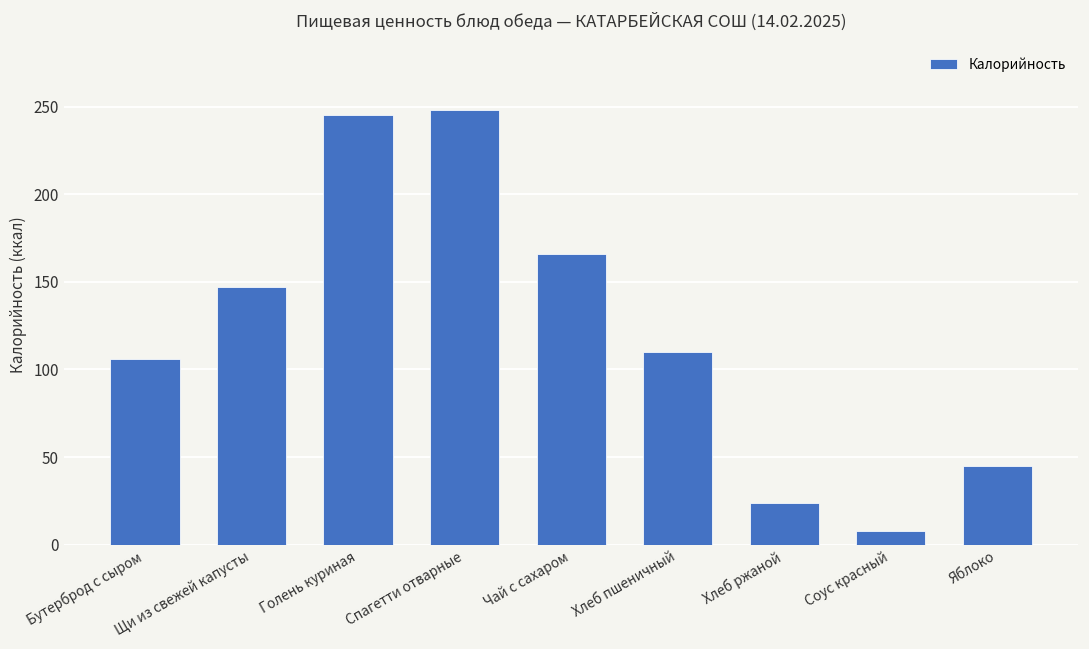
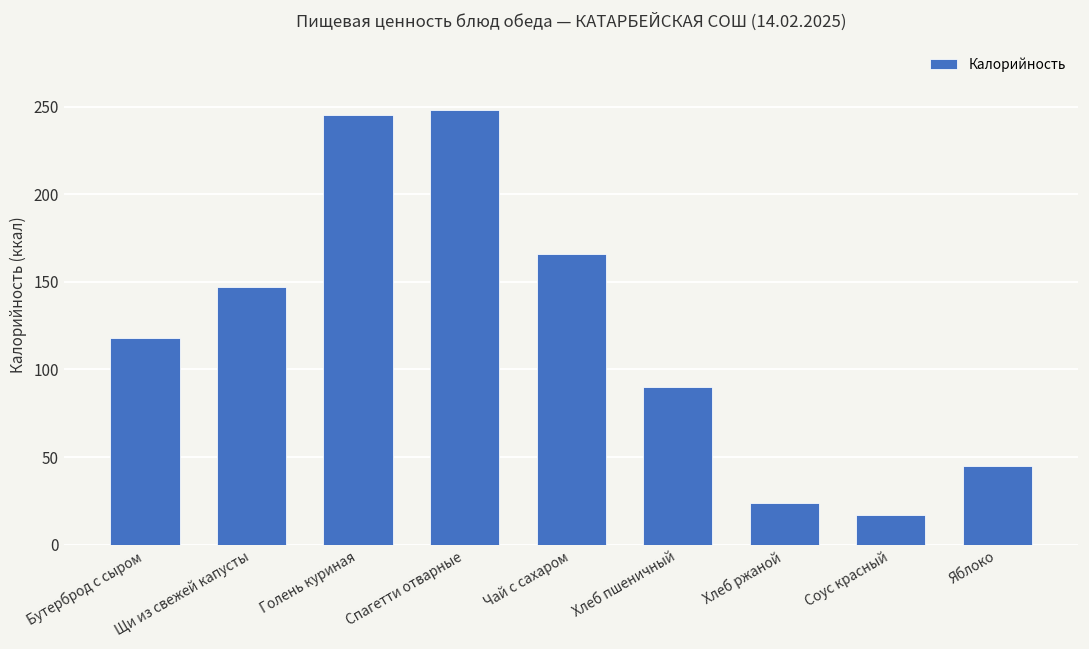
  {
-   "Бутерброд с сыром": 106,
+   "Бутерброд с сыром": 118,
    "Щи из свежей капусты": 147,
    "Голень куриная": 245,
    "Спагетти отварные": 248,
    "Чай с сахаром": 166,
-   "Хлеб пшеничный": 110,
+   "Хлеб пшеничный": 90,
    "Хлеб ржаной": 24,
-   "Соус красный": 8,
+   "Соус красный": 17,
    "Яблоко": 45
  }
